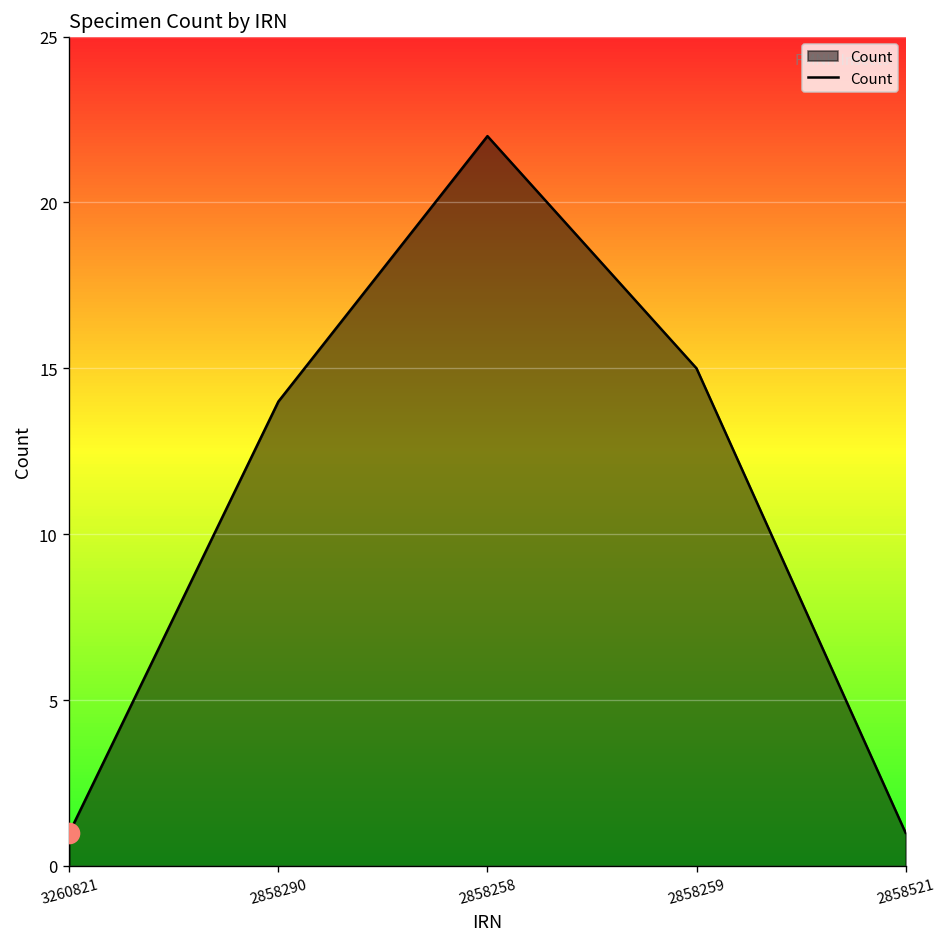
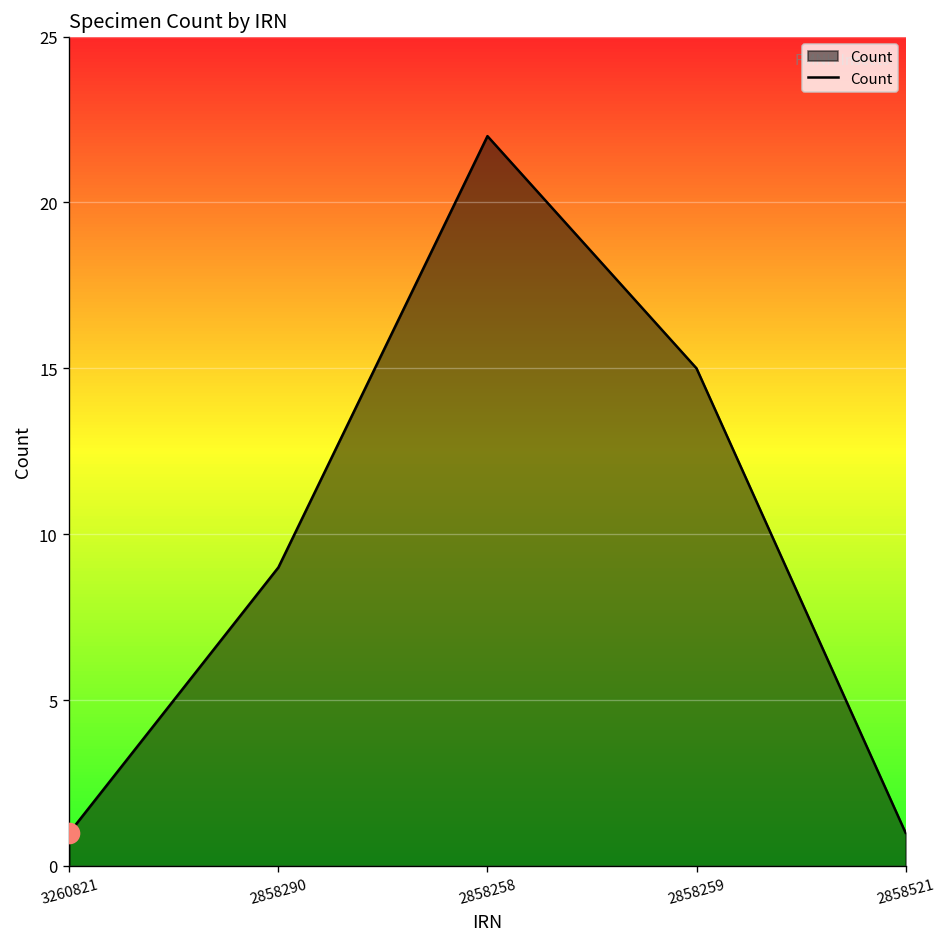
  {
    "Count": {
-     "2858290": 14,
+     "2858290": 9,
      "2858258": 22,
      "2858259": 15,
      "2858521": 1
    }
  }
